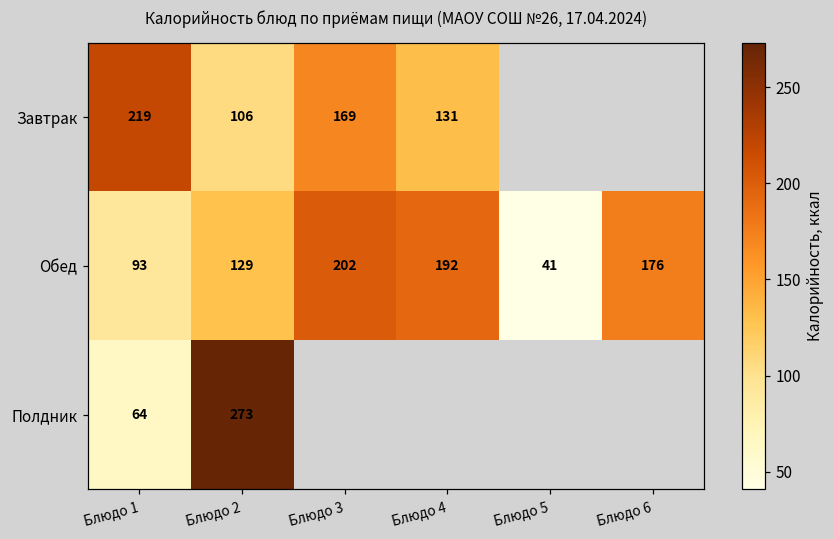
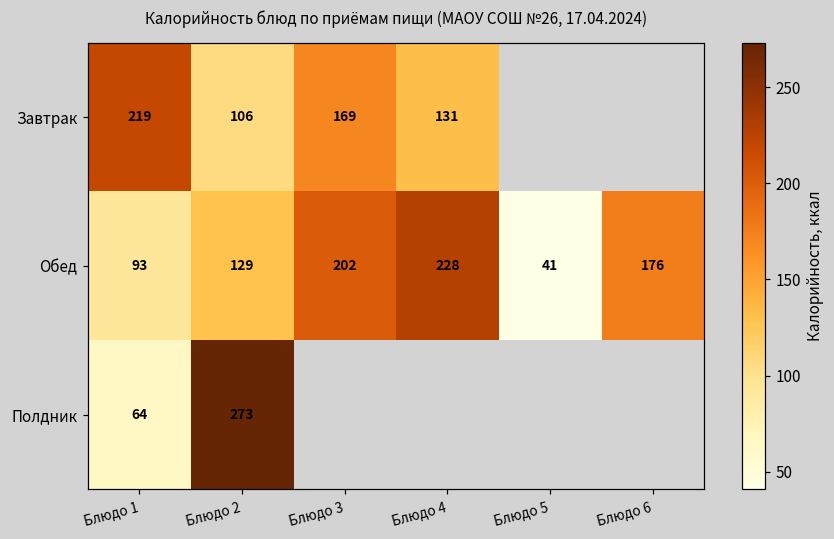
  {
    "Завтрак": {
      "Блюдо 1": 219,
      "Блюдо 2": 106,
      "Блюдо 3": 169,
      "Блюдо 4": 131
    },
    "Обед": {
      "Блюдо 1": 93,
      "Блюдо 2": 129,
      "Блюдо 3": 202,
-     "Блюдо 4": 192,
+     "Блюдо 4": 228,
      "Блюдо 5": 41,
      "Блюдо 6": 176
    },
    "Полдник": {
      "Блюдо 1": 64,
      "Блюдо 2": 273
    }
  }
